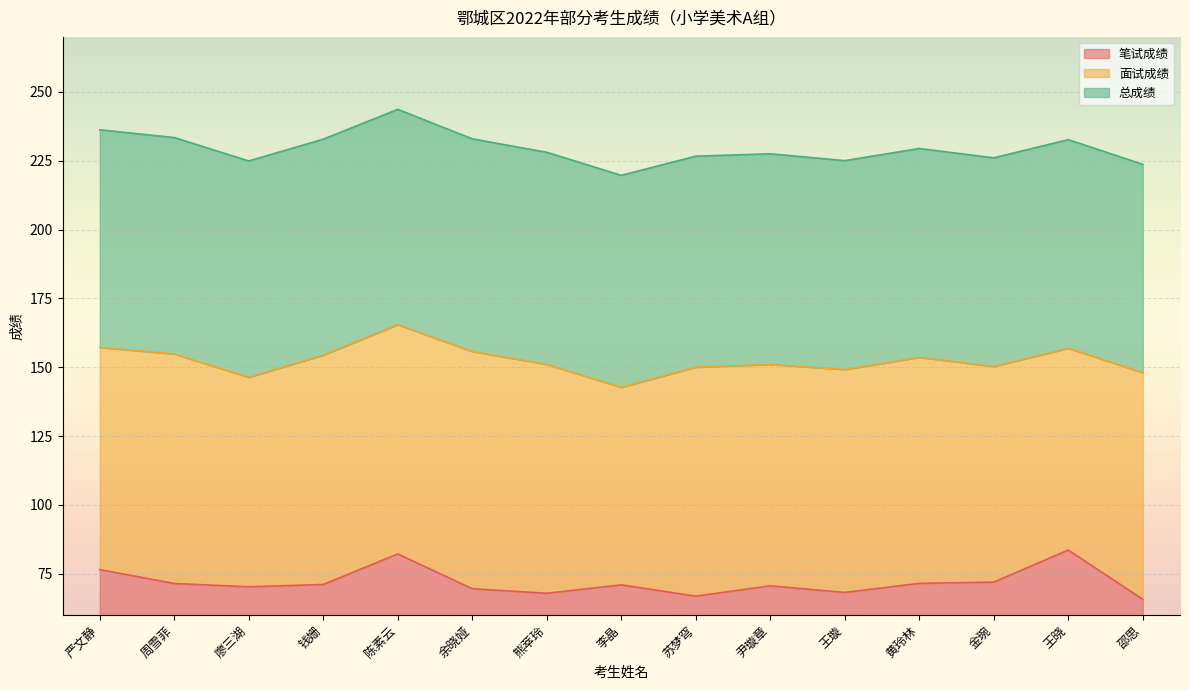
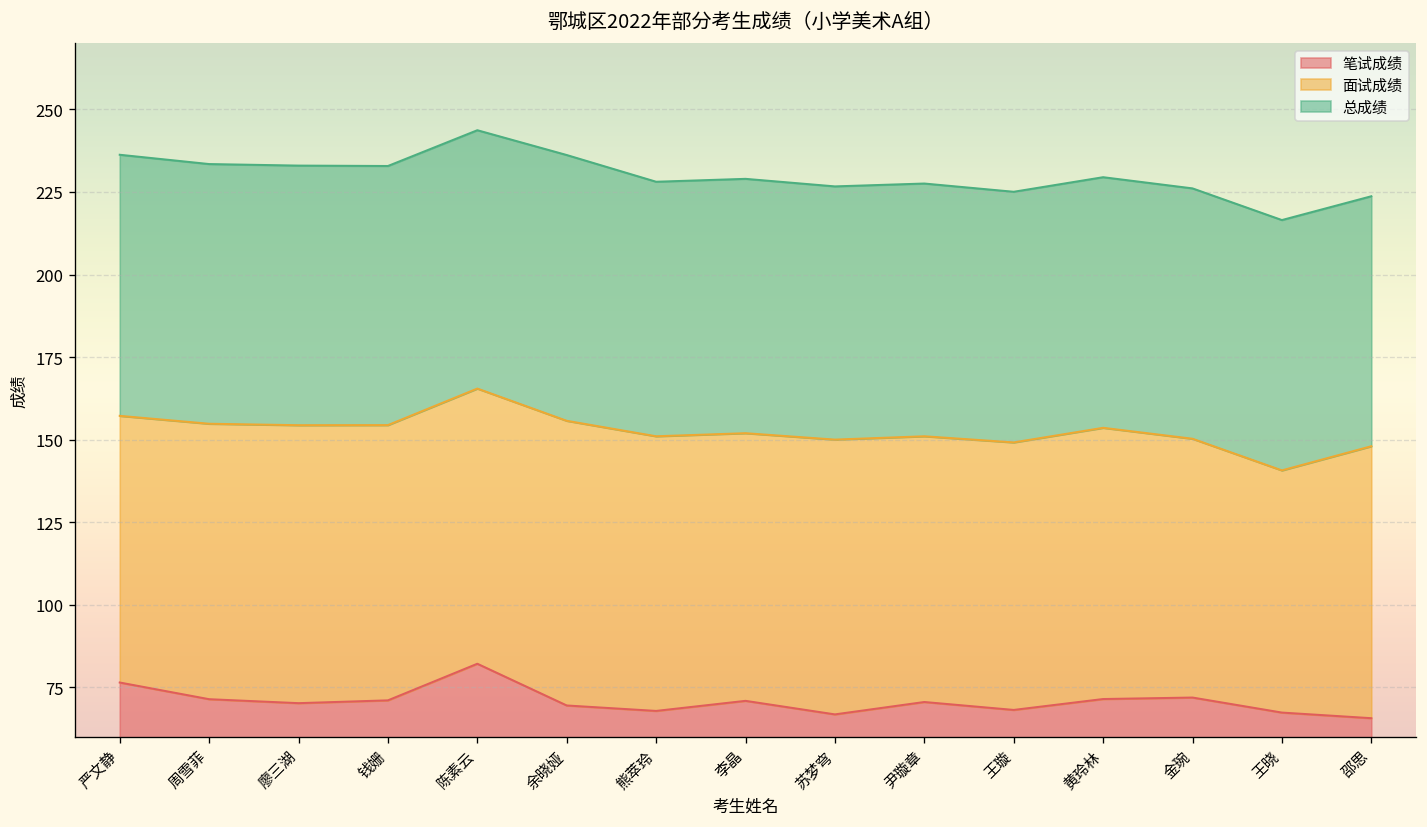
  {
    "笔试成绩": {
      "严文静": 77,
      "周雪菲": 71,
      "廖三湖": 70,
      "钱姗": 71,
      "陈素云": 82,
      "余晓娅": 70,
      "熊萃玲": 68,
      "李晶": 71,
      "苏梦穹": 67,
      "尹璇章": 71,
      "王璇": 68,
      "黄玲林": 72,
      "金琬": 72,
-     "王晓": 84,
+     "王晓": 67,
      "邵思": 66
    },
    "面试成绩": {
      "严文静": 81,
      "周雪菲": 83,
-     "廖三湖": 76,
+     "廖三湖": 84,
      "钱姗": 83,
      "陈素云": 83,
      "余晓娅": 86,
      "熊萃玲": 83,
-     "李晶": 72,
+     "李晶": 81,
      "苏梦穹": 83,
      "尹璇章": 80,
      "王璇": 81,
      "黄玲林": 82,
      "金琬": 78,
      "王晓": 73,
      "邵思": 82
    },
    "总成绩": {
      "严文静": 79,
      "周雪菲": 79,
      "廖三湖": 79,
      "钱姗": 78,
      "陈素云": 78,
-     "余晓娅": 77,
+     "余晓娅": 80,
      "熊萃玲": 77,
      "李晶": 77,
      "苏梦穹": 77,
      "尹璇章": 77,
      "王璇": 76,
      "黄玲林": 76,
      "金琬": 76,
      "王晓": 76,
      "邵思": 76
    }
  }
